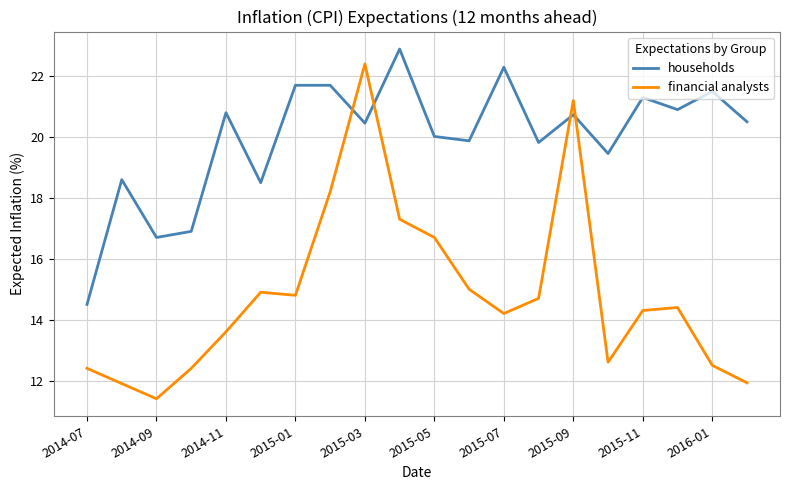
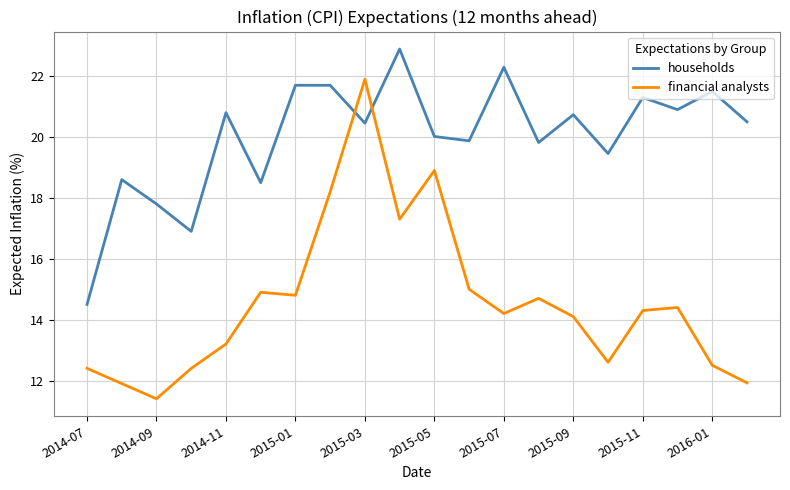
  {
    "households": {
      "2014-07": 14.5,
-     "2014-09": 16.7,
+     "2014-09": 17.8,
      "2014-11": 20.8,
      "2015-01": 21.7,
      "2015-03": 20.5,
      "2015-05": 20.0,
      "2015-07": 22.3,
      "2015-09": 20.7
    },
    "financial analysts": {
      "2014-07": 12.4,
      "2014-09": 11.4,
-     "2014-11": 13.6,
+     "2014-11": 13.2,
      "2015-01": 14.8,
-     "2015-03": 22.4,
-     "2015-05": 16.7,
+     "2015-03": 21.9,
+     "2015-05": 18.9,
      "2015-07": 14.2,
-     "2015-09": 21.2,
+     "2015-09": 14.1,
      "2015-11": 14.3,
      "2016-01": 12.5
    }
  }
